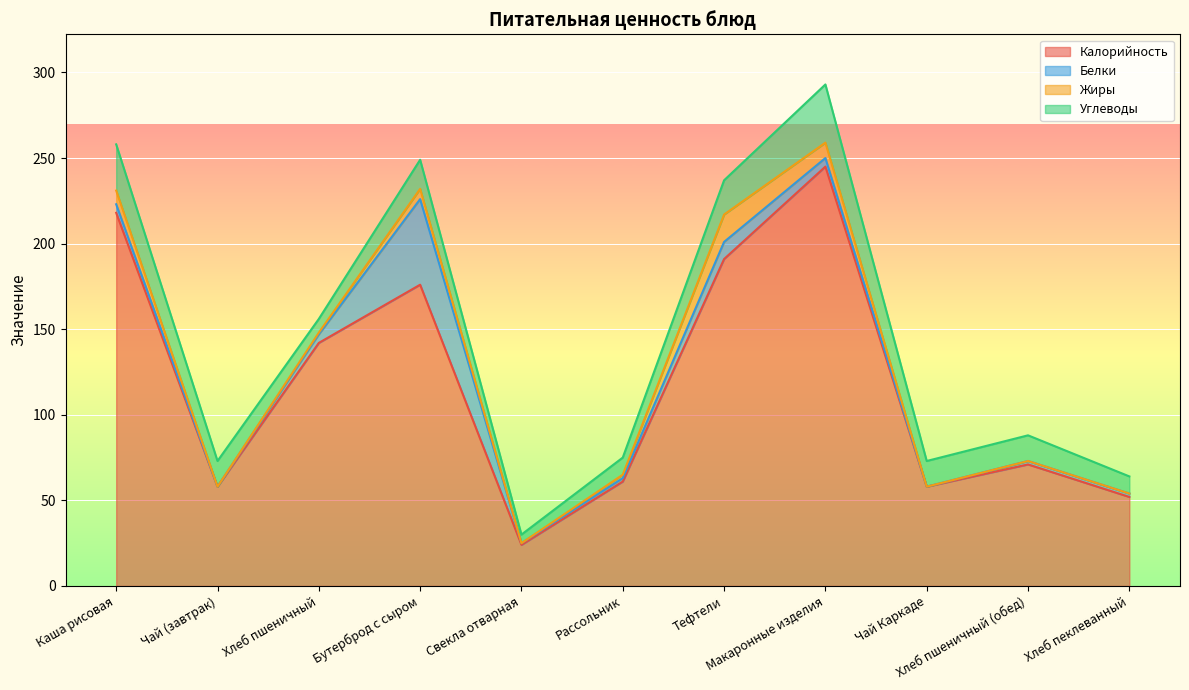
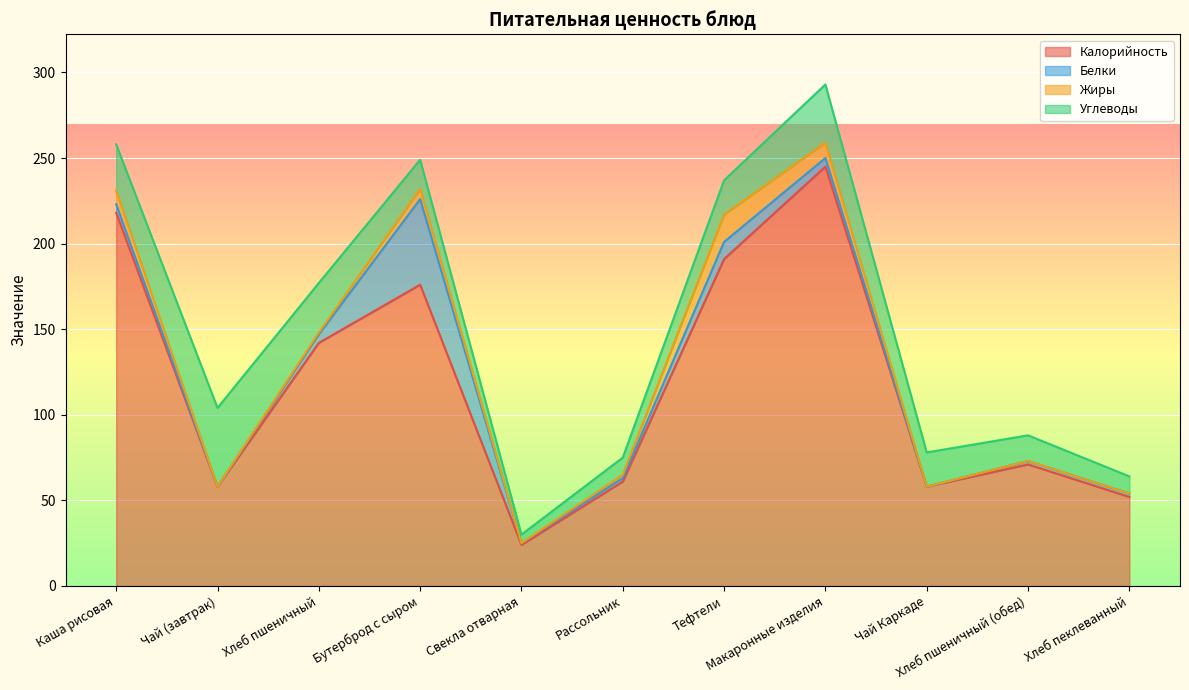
  {
    "Калорийность": {
      "Каша рисовая": 218,
      "Хлеб пшеничный": 142,
      "Бутерброд с сыром": 176,
      "Рассольник": 61,
      "Тефтели": 191,
      "Макаронные изделия": 245,
      "Хлеб пшеничный (обед)": 71,
      "Хлеб пеклеванный": 52
    },
    "Белки": {
      "Каша рисовая": 5,
      "Бутерброд с сыром": 50,
      "Рассольник": 2,
      "Тефтели": 10,
      "Макаронные изделия": 5
    },
    "Жиры": {
      "Каша рисовая": 8,
      "Бутерброд с сыром": 6,
      "Рассольник": 2,
      "Тефтели": 16,
      "Макаронные изделия": 9
    },
    "Углеводы": {
      "Каша рисовая": 27,
-     "Чай (завтрак)": 15,
-     "Хлеб пшеничный": 8,
+     "Чай (завтрак)": 46,
+     "Хлеб пшеничный": 29,
      "Бутерброд с сыром": 17,
      "Свекла отварная": 5,
      "Рассольник": 10,
      "Тефтели": 20,
      "Макаронные изделия": 34,
-     "Чай Каркаде": 15,
+     "Чай Каркаде": 20,
      "Хлеб пшеничный (обед)": 15,
      "Хлеб пеклеванный": 10
    }
  }
